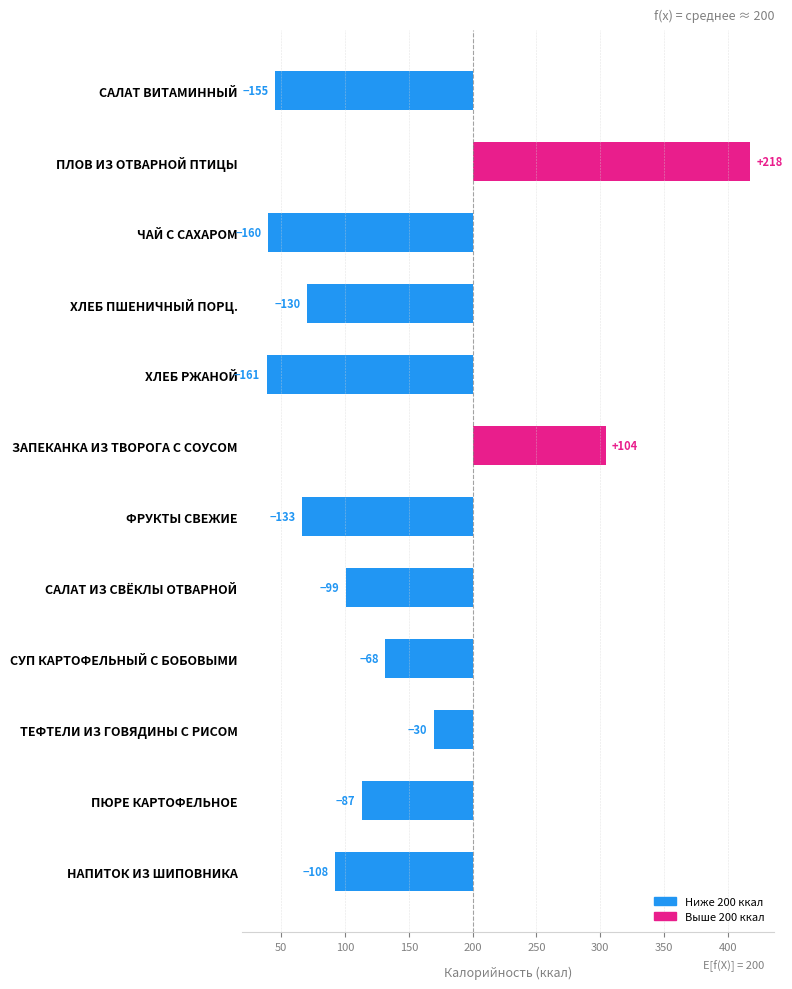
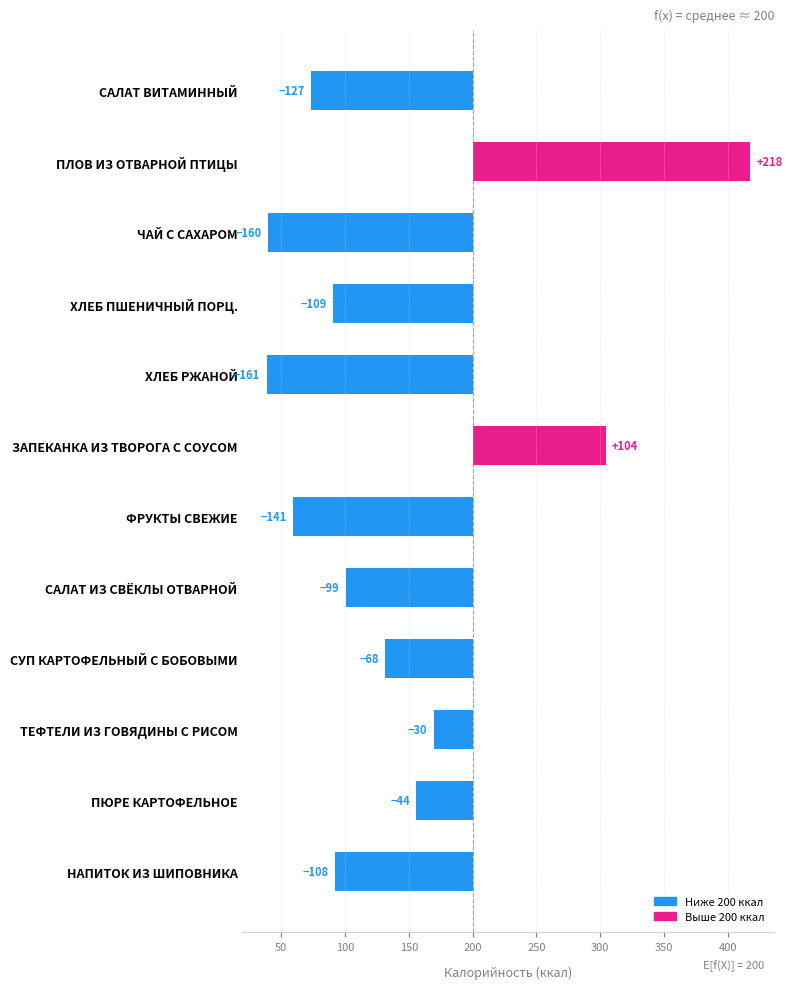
  {
-   "САЛАТ ВИТАМИННЫЙ": "-155",
+   "САЛАТ ВИТАМИННЫЙ": "-127",
    "ПЛОВ ИЗ ОТВАРНОЙ ПТИЦЫ": "+218",
    "ЧАЙ С САХАРОМ": "-160",
-   "ХЛЕБ ПШЕНИЧНЫЙ ПОРЦ.": "-130",
+   "ХЛЕБ ПШЕНИЧНЫЙ ПОРЦ.": "-109",
    "ХЛЕБ РЖАНОЙ": "-161",
    "ЗАПЕКАНКА ИЗ ТВОРОГА С СОУСОМ": "+104",
-   "ФРУКТЫ СВЕЖИЕ": "-133",
+   "ФРУКТЫ СВЕЖИЕ": "-141",
    "САЛАТ ИЗ СВЁКЛЫ ОТВАРНОЙ": "-99",
    "СУП КАРТОФЕЛЬНЫЙ С БОБОВЫМИ": "-68",
    "ТЕФТЕЛИ ИЗ ГОВЯДИНЫ С РИСОМ": "-30",
-   "ПЮРЕ КАРТОФЕЛЬНОЕ": "-87",
+   "ПЮРЕ КАРТОФЕЛЬНОЕ": "-44",
    "НАПИТОК ИЗ ШИПОВНИКА": "-108"
  }
